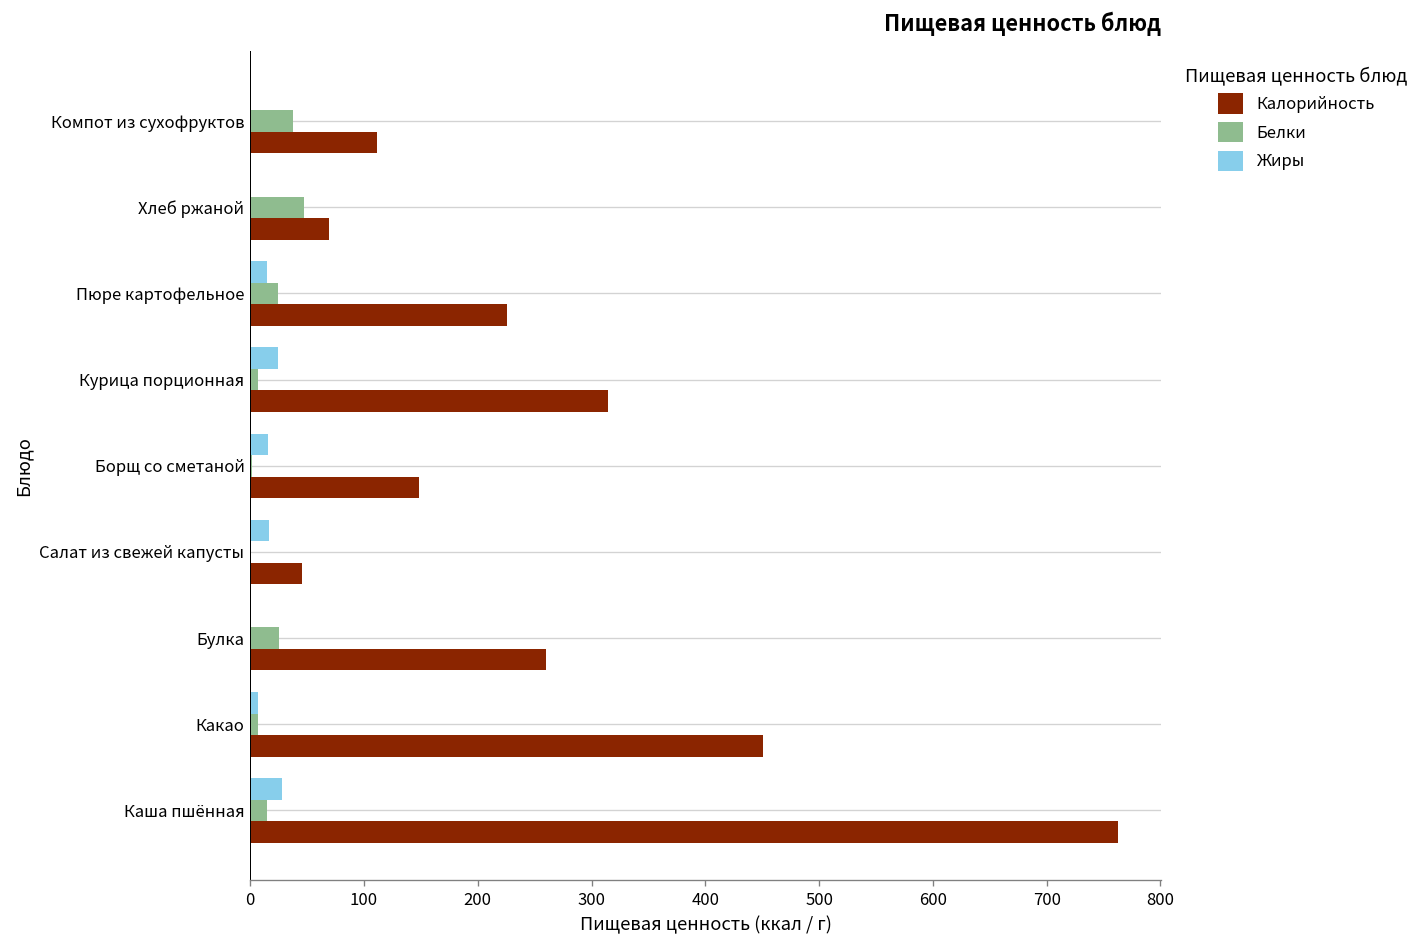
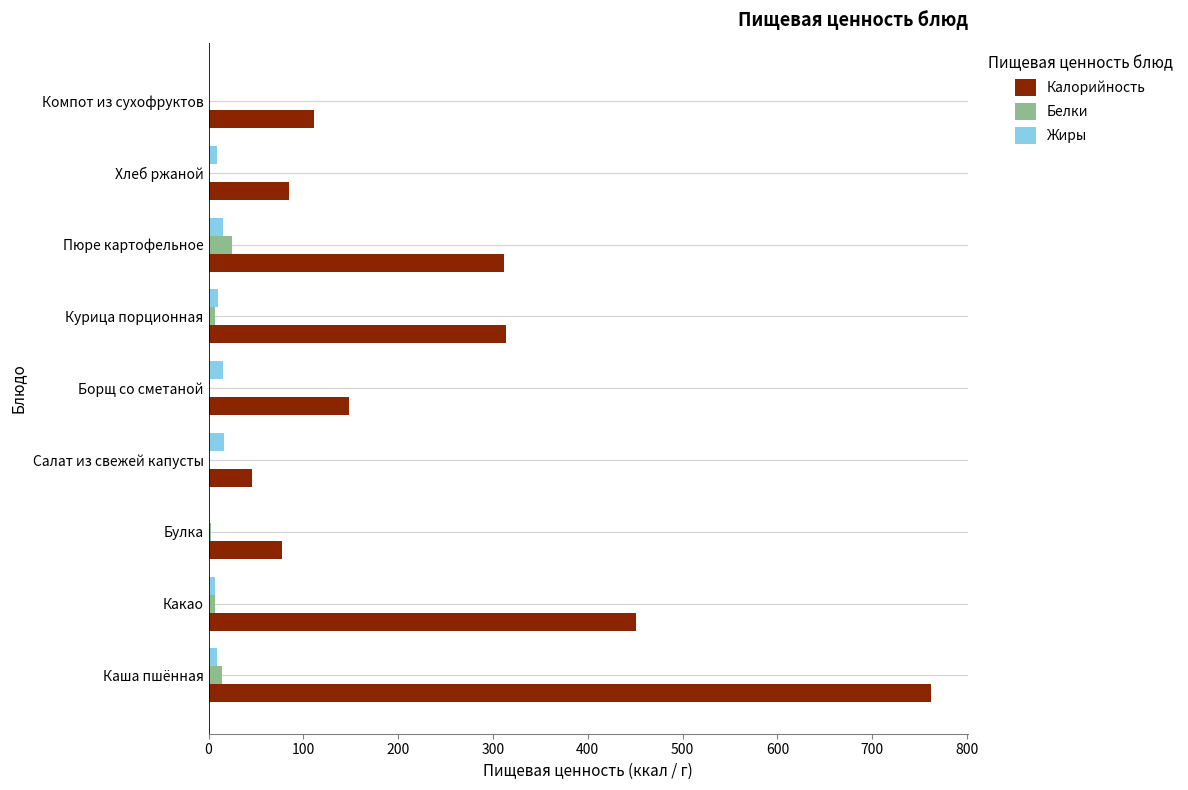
  {
    "Калорийность": {
      "Компот из сухофруктов": 110,
-     "Хлеб ржаной": 70,
-     "Пюре картофельное": 230,
+     "Хлеб ржаной": 90,
+     "Пюре картофельное": 310,
      "Курица порционная": 310,
      "Борщ со сметаной": 150,
      "Салат из свежей капусты": 50,
-     "Булка": 260,
+     "Булка": 80,
      "Какао": 450,
      "Каша пшённая": 760
    },
    "Белки": {
-     "Компот из сухофруктов": 40,
-     "Хлеб ржаной": 50,
+     "Компот из сухофруктов": 0,
+     "Хлеб ржаной": 0,
      "Пюре картофельное": 20,
      "Курица порционная": 10,
-     "Булка": 30,
+     "Булка": 0,
      "Какао": 10,
      "Каша пшённая": 10
    },
    "Жиры": {
      "Компот из сухофруктов": 0,
-     "Хлеб ржаной": 0,
+     "Хлеб ржаной": 10,
      "Пюре картофельное": 10,
-     "Курица порционная": 20,
+     "Курица порционная": 10,
      "Борщ со сметаной": 20,
      "Салат из свежей капусты": 20,
      "Какао": 10,
-     "Каша пшённая": 30
+     "Каша пшённая": 10
    }
  }
